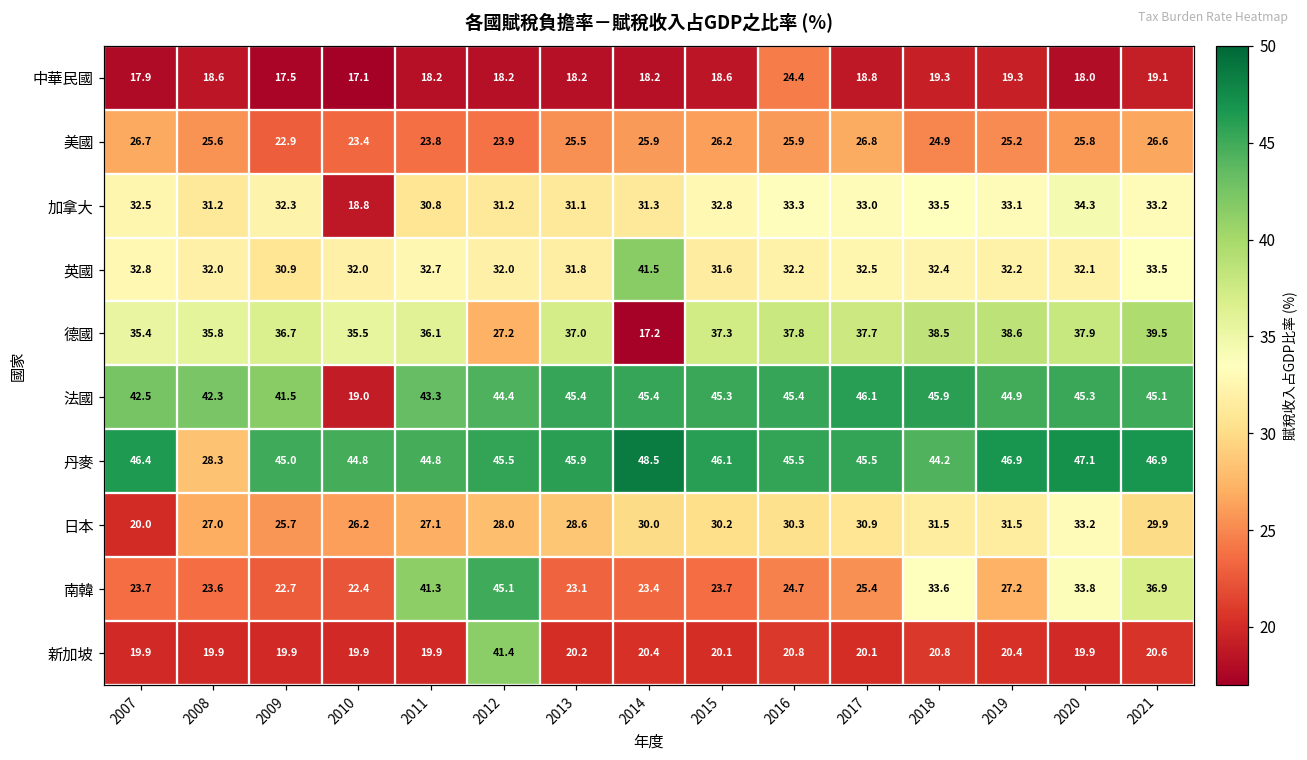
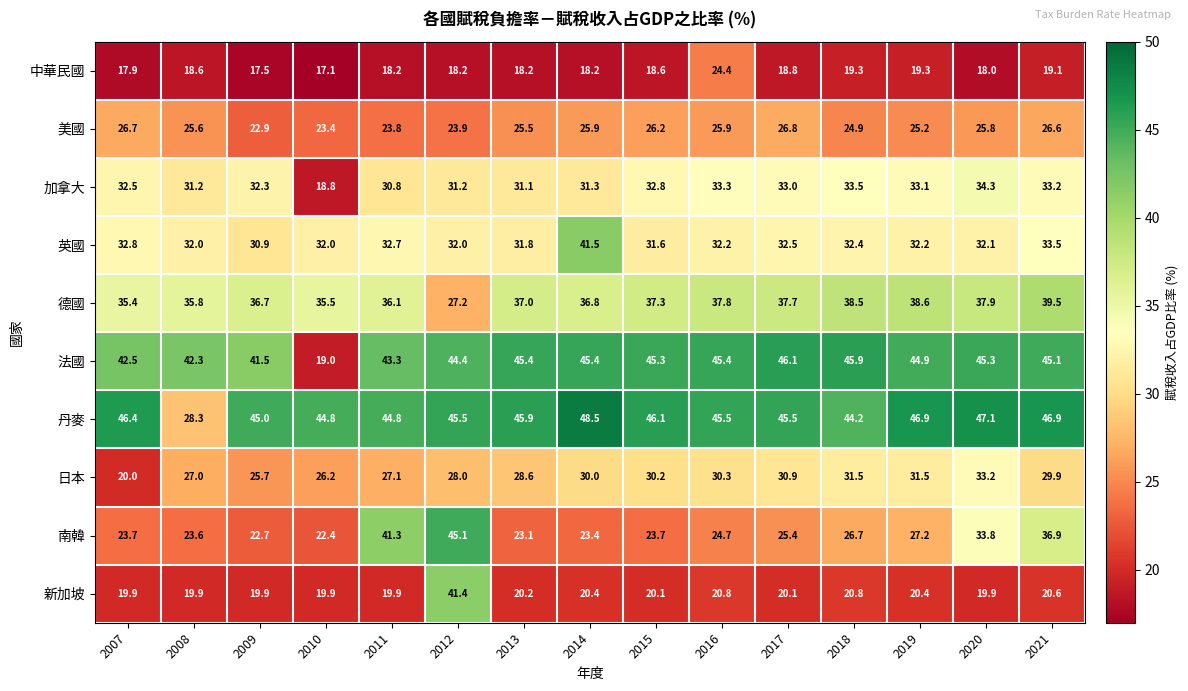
  {
    "中華民國": {
      "2007": 17.9,
      "2008": 18.6,
      "2009": 17.5,
      "2010": 17.1,
      "2011": 18.2,
      "2012": 18.2,
      "2013": 18.2,
      "2014": 18.2,
      "2015": 18.6,
      "2016": 24.4,
      "2017": 18.8,
      "2018": 19.3,
      "2019": 19.3,
      "2020": 18.0,
      "2021": 19.1
    },
    "美國": {
      "2007": 26.7,
      "2008": 25.6,
      "2009": 22.9,
      "2010": 23.4,
      "2011": 23.8,
      "2012": 23.9,
      "2013": 25.5,
      "2014": 25.9,
      "2015": 26.2,
      "2016": 25.9,
      "2017": 26.8,
      "2018": 24.9,
      "2019": 25.2,
      "2020": 25.8,
      "2021": 26.6
    },
    "加拿大": {
      "2007": 32.5,
      "2008": 31.2,
      "2009": 32.3,
      "2010": 18.8,
      "2011": 30.8,
      "2012": 31.2,
      "2013": 31.1,
      "2014": 31.3,
      "2015": 32.8,
      "2016": 33.3,
      "2017": 33.0,
      "2018": 33.5,
      "2019": 33.1,
      "2020": 34.3,
      "2021": 33.2
    },
    "英國": {
      "2007": 32.8,
      "2008": 32.0,
      "2009": 30.9,
      "2010": 32.0,
      "2011": 32.7,
      "2012": 32.0,
      "2013": 31.8,
      "2014": 41.5,
      "2015": 31.6,
      "2016": 32.2,
      "2017": 32.5,
      "2018": 32.4,
      "2019": 32.2,
      "2020": 32.1,
      "2021": 33.5
    },
    "德國": {
      "2007": 35.4,
      "2008": 35.8,
      "2009": 36.7,
      "2010": 35.5,
      "2011": 36.1,
      "2012": 27.2,
      "2013": 37.0,
-     "2014": 17.2,
+     "2014": 36.8,
      "2015": 37.3,
      "2016": 37.8,
      "2017": 37.7,
      "2018": 38.5,
      "2019": 38.6,
      "2020": 37.9,
      "2021": 39.5
    },
    "法國": {
      "2007": 42.5,
      "2008": 42.3,
      "2009": 41.5,
      "2010": 19.0,
      "2011": 43.3,
      "2012": 44.4,
      "2013": 45.4,
      "2014": 45.4,
      "2015": 45.3,
      "2016": 45.4,
      "2017": 46.1,
      "2018": 45.9,
      "2019": 44.9,
      "2020": 45.3,
      "2021": 45.1
    },
    "丹麥": {
      "2007": 46.4,
      "2008": 28.3,
      "2009": 45.0,
      "2010": 44.8,
      "2011": 44.8,
      "2012": 45.5,
      "2013": 45.9,
      "2014": 48.5,
      "2015": 46.1,
      "2016": 45.5,
      "2017": 45.5,
      "2018": 44.2,
      "2019": 46.9,
      "2020": 47.1,
      "2021": 46.9
    },
    "日本": {
      "2007": 20.0,
      "2008": 27.0,
      "2009": 25.7,
      "2010": 26.2,
      "2011": 27.1,
      "2012": 28.0,
      "2013": 28.6,
      "2014": 30.0,
      "2015": 30.2,
      "2016": 30.3,
      "2017": 30.9,
      "2018": 31.5,
      "2019": 31.5,
      "2020": 33.2,
      "2021": 29.9
    },
    "南韓": {
      "2007": 23.7,
      "2008": 23.6,
      "2009": 22.7,
      "2010": 22.4,
      "2011": 41.3,
      "2012": 45.1,
      "2013": 23.1,
      "2014": 23.4,
      "2015": 23.7,
      "2016": 24.7,
      "2017": 25.4,
-     "2018": 33.6,
+     "2018": 26.7,
      "2019": 27.2,
      "2020": 33.8,
      "2021": 36.9
    },
    "新加坡": {
      "2007": 19.9,
      "2008": 19.9,
      "2009": 19.9,
      "2010": 19.9,
      "2011": 19.9,
      "2012": 41.4,
      "2013": 20.2,
      "2014": 20.4,
      "2015": 20.1,
      "2016": 20.8,
      "2017": 20.1,
      "2018": 20.8,
      "2019": 20.4,
      "2020": 19.9,
      "2021": 20.6
    }
  }
